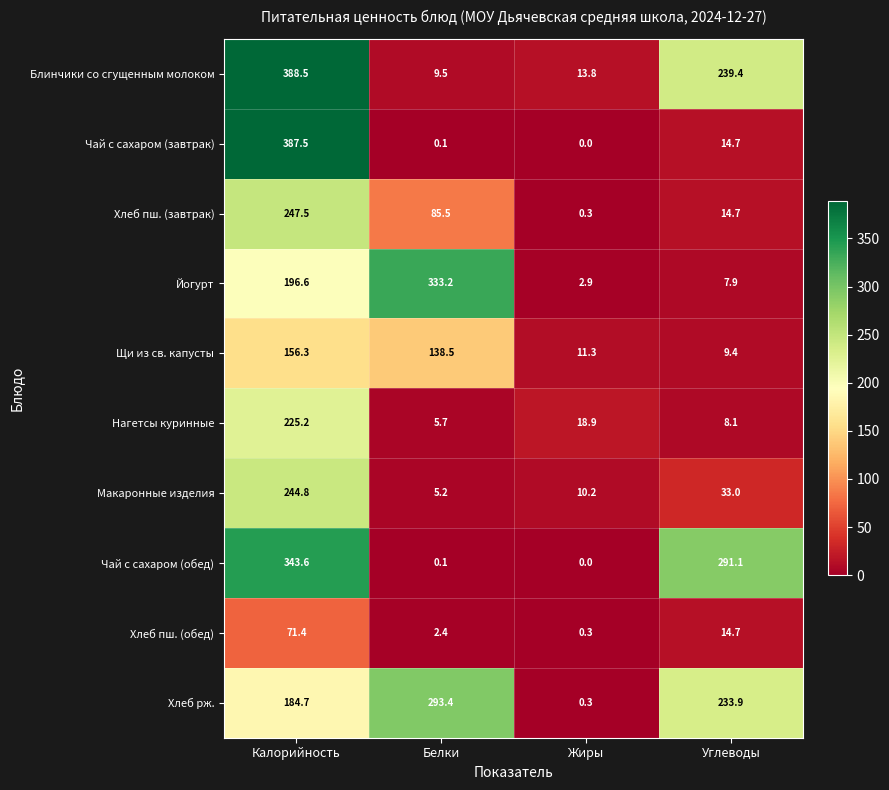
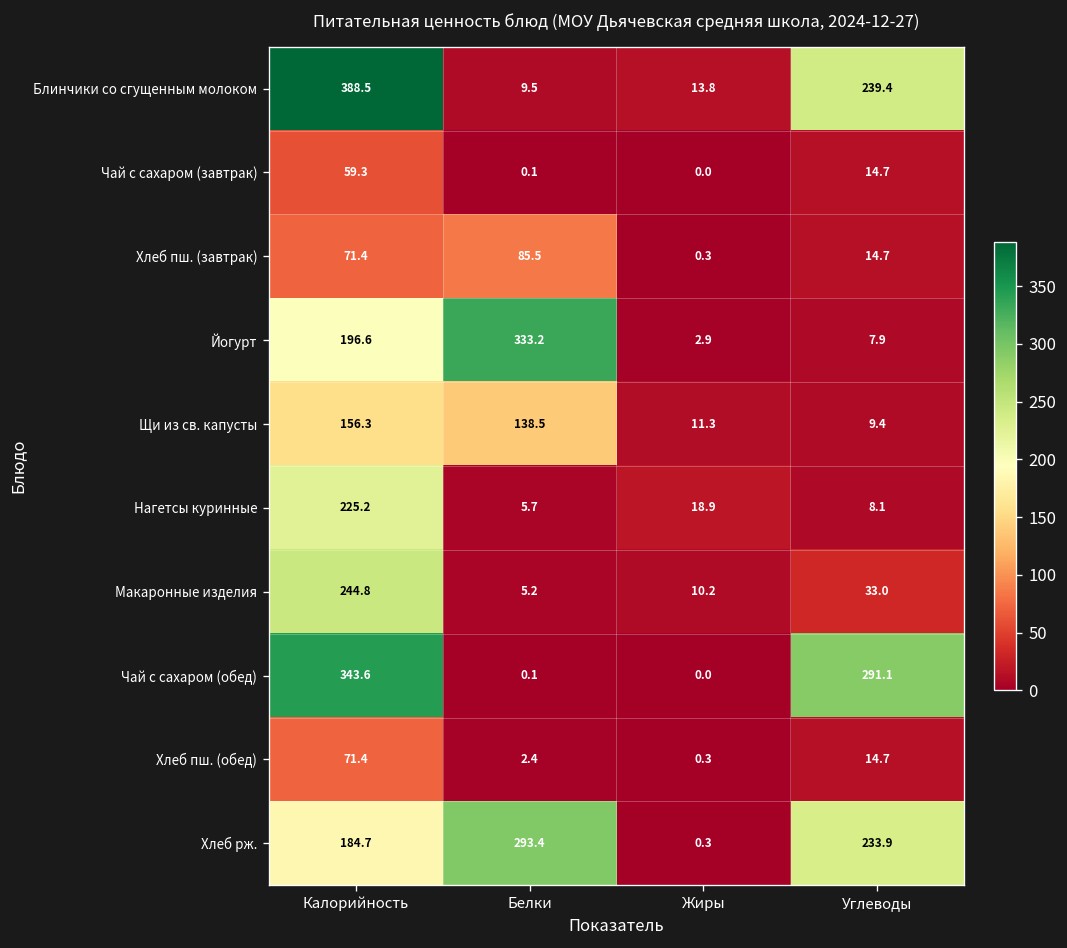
  {
    "Блинчики со сгущенным молоком": {
      "Калорийность": 388.5,
      "Белки": 9.5,
      "Жиры": 13.8,
      "Углеводы": 239.4
    },
    "Чай с сахаром (завтрак)": {
-     "Калорийность": 387.5,
+     "Калорийность": 59.3,
      "Белки": 0.1,
      "Жиры": 0.0,
      "Углеводы": 14.7
    },
    "Хлеб пш. (завтрак)": {
-     "Калорийность": 247.5,
+     "Калорийность": 71.4,
      "Белки": 85.5,
      "Жиры": 0.3,
      "Углеводы": 14.7
    },
    "Йогурт": {
      "Калорийность": 196.6,
      "Белки": 333.2,
      "Жиры": 2.9,
      "Углеводы": 7.9
    },
    "Щи из св. капусты": {
      "Калорийность": 156.3,
      "Белки": 138.5,
      "Жиры": 11.3,
      "Углеводы": 9.4
    },
    "Нагетсы куринные": {
      "Калорийность": 225.2,
      "Белки": 5.7,
      "Жиры": 18.9,
      "Углеводы": 8.1
    },
    "Макаронные изделия": {
      "Калорийность": 244.8,
      "Белки": 5.2,
      "Жиры": 10.2,
      "Углеводы": 33.0
    },
    "Чай с сахаром (обед)": {
      "Калорийность": 343.6,
      "Белки": 0.1,
      "Жиры": 0.0,
      "Углеводы": 291.1
    },
    "Хлеб пш. (обед)": {
      "Калорийность": 71.4,
      "Белки": 2.4,
      "Жиры": 0.3,
      "Углеводы": 14.7
    },
    "Хлеб рж.": {
      "Калорийность": 184.7,
      "Белки": 293.4,
      "Жиры": 0.3,
      "Углеводы": 233.9
    }
  }
